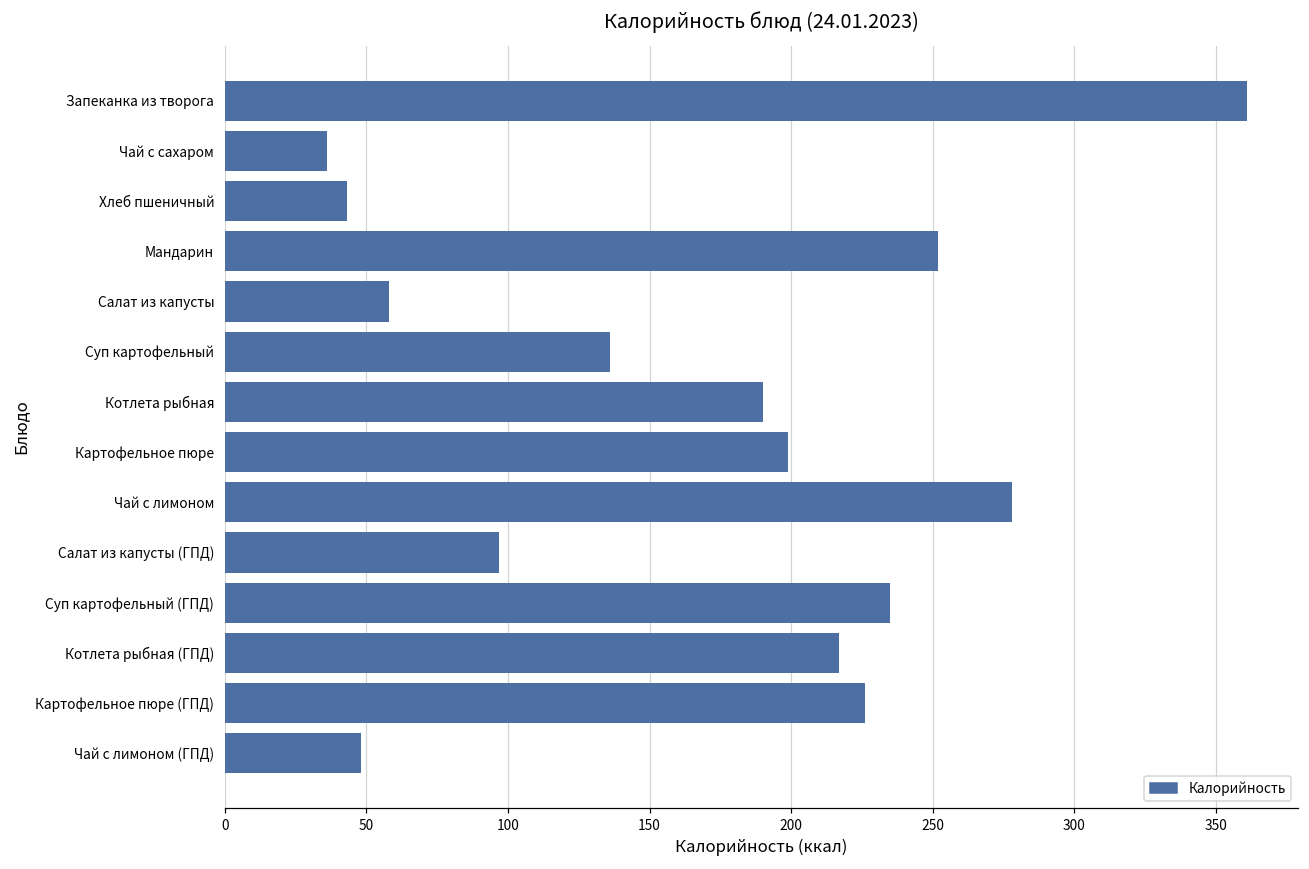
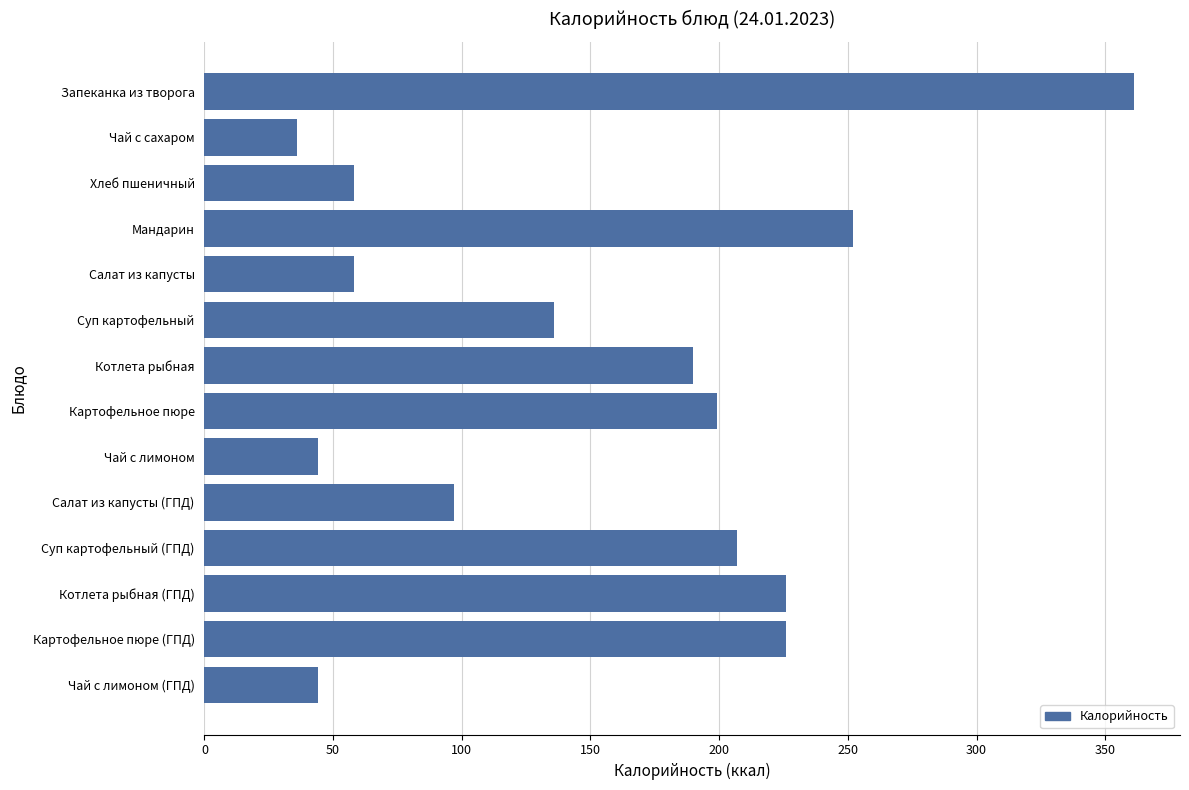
  {
    "Запеканка из творога": 361,
    "Чай с сахаром": 36,
-   "Хлеб пшеничный": 43,
+   "Хлеб пшеничный": 58,
    "Мандарин": 252,
    "Салат из капусты": 58,
    "Суп картофельный": 136,
    "Котлета рыбная": 190,
    "Картофельное пюре": 199,
-   "Чай с лимоном": 278,
+   "Чай с лимоном": 44,
    "Салат из капусты (ГПД)": 97,
-   "Суп картофельный (ГПД)": 235,
-   "Котлета рыбная (ГПД)": 217,
+   "Суп картофельный (ГПД)": 207,
+   "Котлета рыбная (ГПД)": 226,
    "Картофельное пюре (ГПД)": 226,
-   "Чай с лимоном (ГПД)": 48
+   "Чай с лимоном (ГПД)": 44
  }
